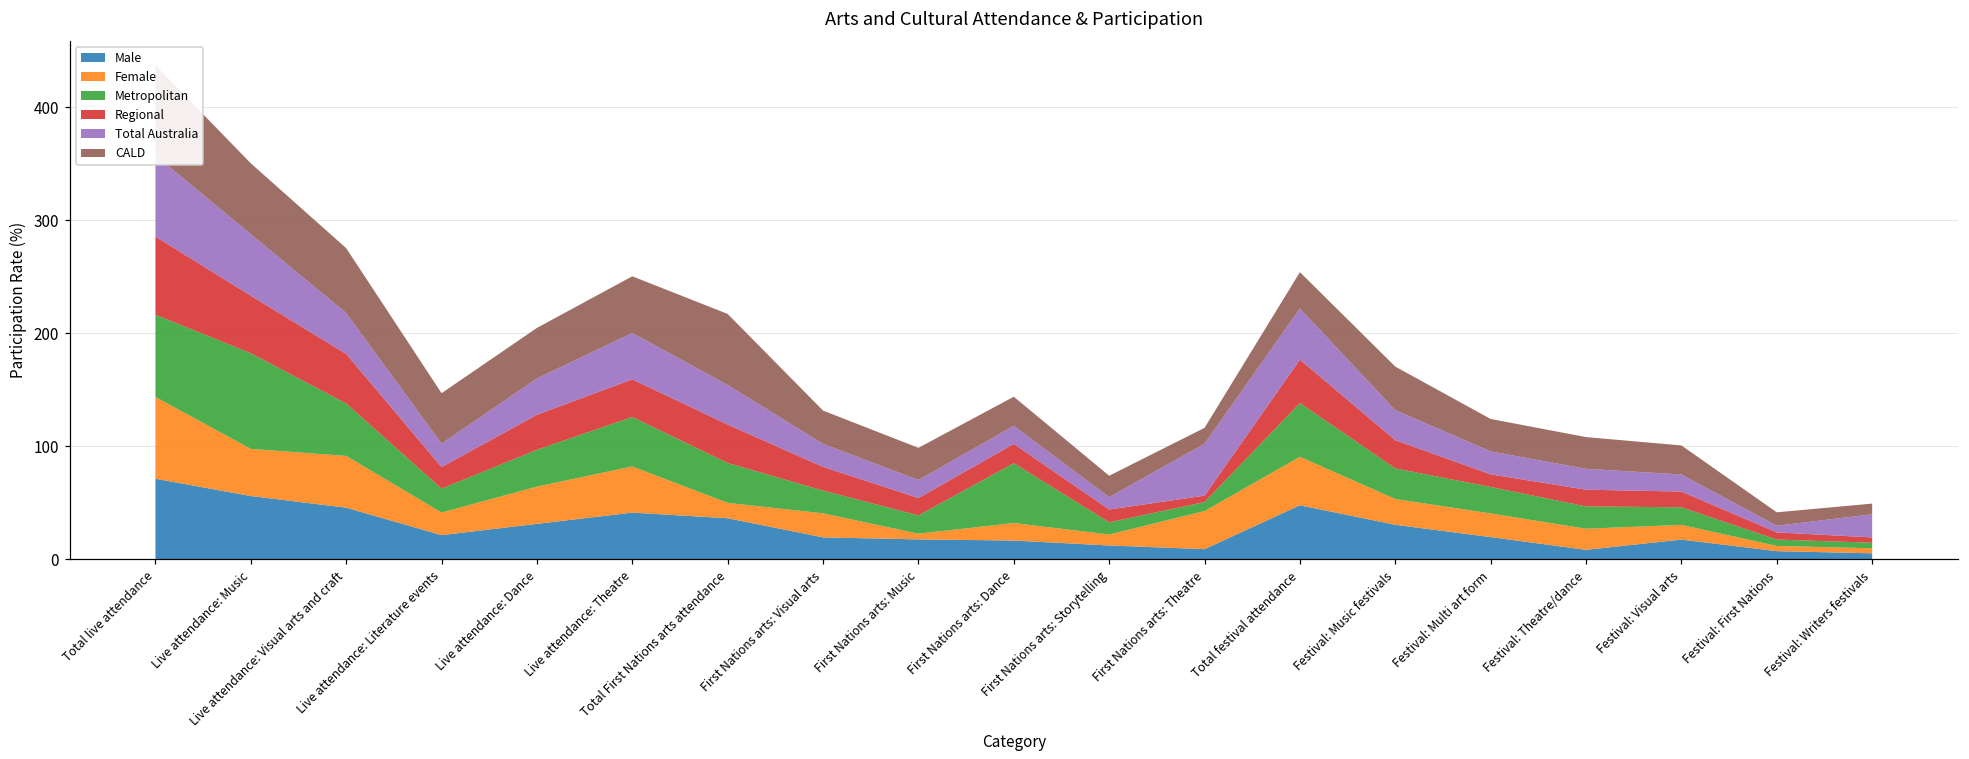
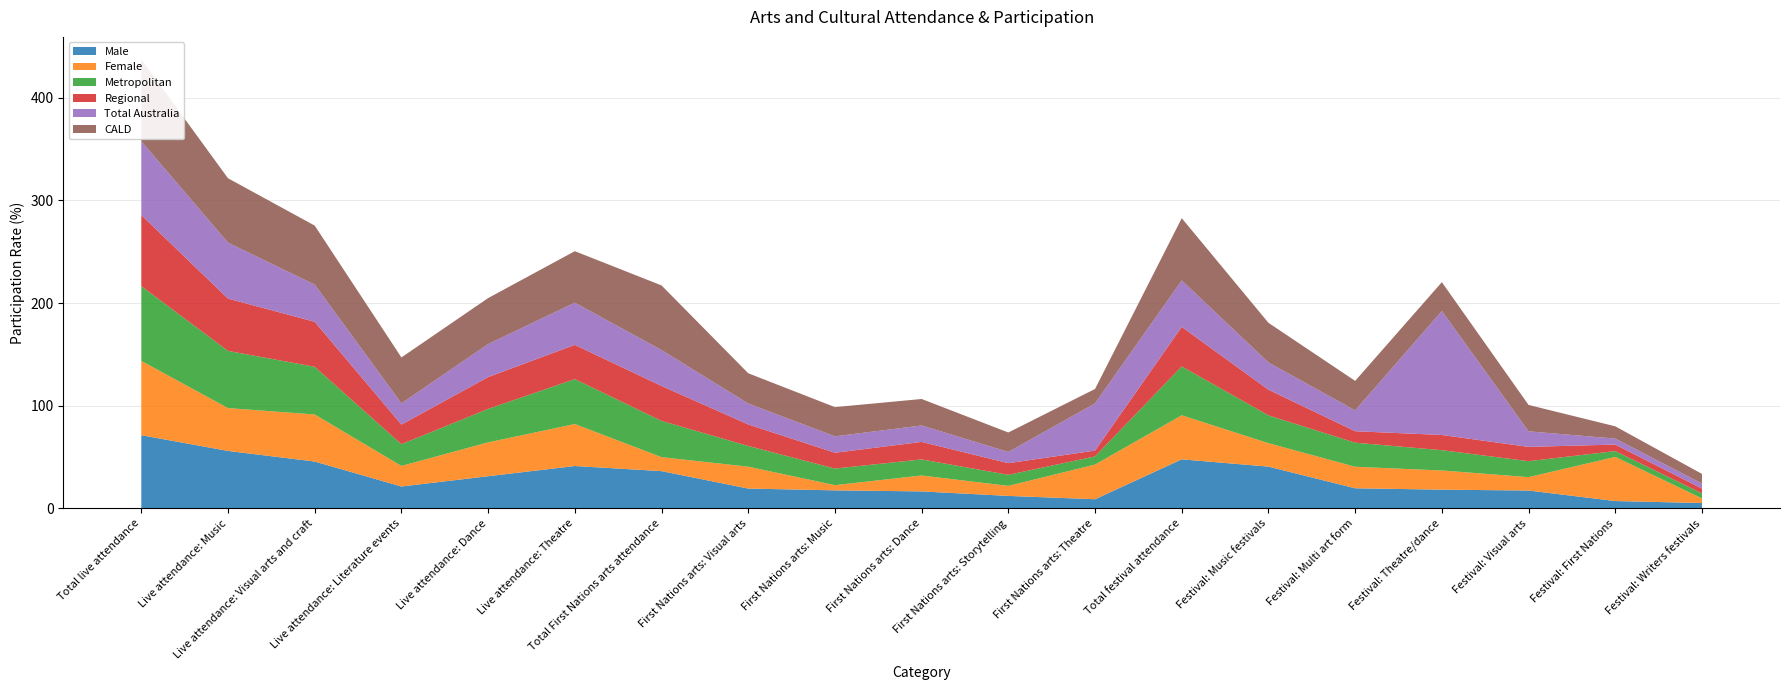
  {
    "Male": {
      "Total live attendance": 71,
      "Live attendance: Music": 56,
      "Live attendance: Visual arts and craft": 46,
      "Live attendance: Literature events": 21,
      "Live attendance: Dance": 31,
      "Live attendance: Theatre": 41,
      "Total First Nations arts attendance": 36,
      "First Nations arts: Visual arts": 19,
      "First Nations arts: Music": 18,
      "First Nations arts: Dance": 17,
      "First Nations arts: Storytelling": 12,
      "First Nations arts: Theatre": 9,
      "Total festival attendance": 48,
-     "Festival: Music festivals": 31,
+     "Festival: Music festivals": 41,
      "Festival: Multi art form": 20,
-     "Festival: Theatre/dance": 8,
+     "Festival: Theatre/dance": 18,
      "Festival: Visual arts": 17,
      "Festival: First Nations": 7,
      "Festival: Writers festivals": 5
    },
    "Female": {
      "Total live attendance": 72,
      "Live attendance: Music": 42,
      "Live attendance: Visual arts and craft": 46,
      "Live attendance: Literature events": 20,
      "Live attendance: Dance": 33,
      "Live attendance: Theatre": 41,
      "Total First Nations arts attendance": 14,
      "First Nations arts: Visual arts": 21,
      "First Nations arts: Music": 5,
      "First Nations arts: Dance": 16,
      "First Nations arts: Storytelling": 10,
      "First Nations arts: Theatre": 34,
      "Total festival attendance": 43,
      "Festival: Music festivals": 23,
      "Festival: Multi art form": 21,
      "Festival: Theatre/dance": 19,
      "Festival: Visual arts": 13,
-     "Festival: First Nations": 5,
+     "Festival: First Nations": 43,
      "Festival: Writers festivals": 4
    },
    "Metropolitan": {
      "Total live attendance": 73,
-     "Live attendance: Music": 85,
+     "Live attendance: Music": 56,
      "Live attendance: Visual arts and craft": 46,
      "Live attendance: Literature events": 21,
      "Live attendance: Dance": 33,
      "Live attendance: Theatre": 44,
      "Total First Nations arts attendance": 35,
      "First Nations arts: Visual arts": 20,
      "First Nations arts: Music": 16,
-     "First Nations arts: Dance": 53,
+     "First Nations arts: Dance": 16,
      "First Nations arts: Storytelling": 11,
      "First Nations arts: Theatre": 8,
      "Total festival attendance": 48,
      "Festival: Music festivals": 27,
      "Festival: Multi art form": 23,
      "Festival: Theatre/dance": 20,
      "Festival: Visual arts": 16,
      "Festival: First Nations": 6,
      "Festival: Writers festivals": 5
    },
    "Regional": {
      "Total live attendance": 69,
      "Live attendance: Music": 51,
      "Live attendance: Visual arts and craft": 44,
      "Live attendance: Literature events": 19,
      "Live attendance: Dance": 31,
      "Live attendance: Theatre": 33,
      "Total First Nations arts attendance": 34,
      "First Nations arts: Visual arts": 21,
      "First Nations arts: Music": 15,
      "First Nations arts: Dance": 17,
      "First Nations arts: Storytelling": 11,
      "First Nations arts: Theatre": 6,
      "Total festival attendance": 38,
      "Festival: Music festivals": 25,
      "Festival: Multi art form": 11,
      "Festival: Theatre/dance": 15,
      "Festival: Visual arts": 14,
      "Festival: First Nations": 6,
      "Festival: Writers festivals": 5
    },
    "Total Australia": {
      "Total live attendance": 72,
      "Live attendance: Music": 54,
      "Live attendance: Visual arts and craft": 36,
      "Live attendance: Literature events": 21,
      "Live attendance: Dance": 32,
      "Live attendance: Theatre": 41,
      "Total First Nations arts attendance": 35,
      "First Nations arts: Visual arts": 20,
      "First Nations arts: Music": 16,
      "First Nations arts: Dance": 16,
      "First Nations arts: Storytelling": 11,
      "First Nations arts: Theatre": 46,
      "Total festival attendance": 45,
      "Festival: Music festivals": 27,
      "Festival: Multi art form": 20,
-     "Festival: Theatre/dance": 18,
+     "Festival: Theatre/dance": 121,
      "Festival: Visual arts": 15,
      "Festival: First Nations": 6,
-     "Festival: Writers festivals": 21
+     "Festival: Writers festivals": 5
    },
    "CALD": {
      "Live attendance: Music": 63,
      "Live attendance: Visual arts and craft": 57,
      "Live attendance: Literature events": 45,
      "Live attendance: Dance": 45,
      "Live attendance: Theatre": 50,
      "Total First Nations arts attendance": 63,
      "First Nations arts: Visual arts": 29,
      "First Nations arts: Music": 28,
      "First Nations arts: Dance": 26,
      "First Nations arts: Storytelling": 19,
      "First Nations arts: Theatre": 14,
-     "Total festival attendance": 32,
+     "Total festival attendance": 61,
      "Festival: Music festivals": 39,
      "Festival: Multi art form": 29,
      "Festival: Theatre/dance": 28,
      "Festival: Visual arts": 26,
      "Festival: First Nations": 12,
      "Festival: Writers festivals": 9
    }
  }
